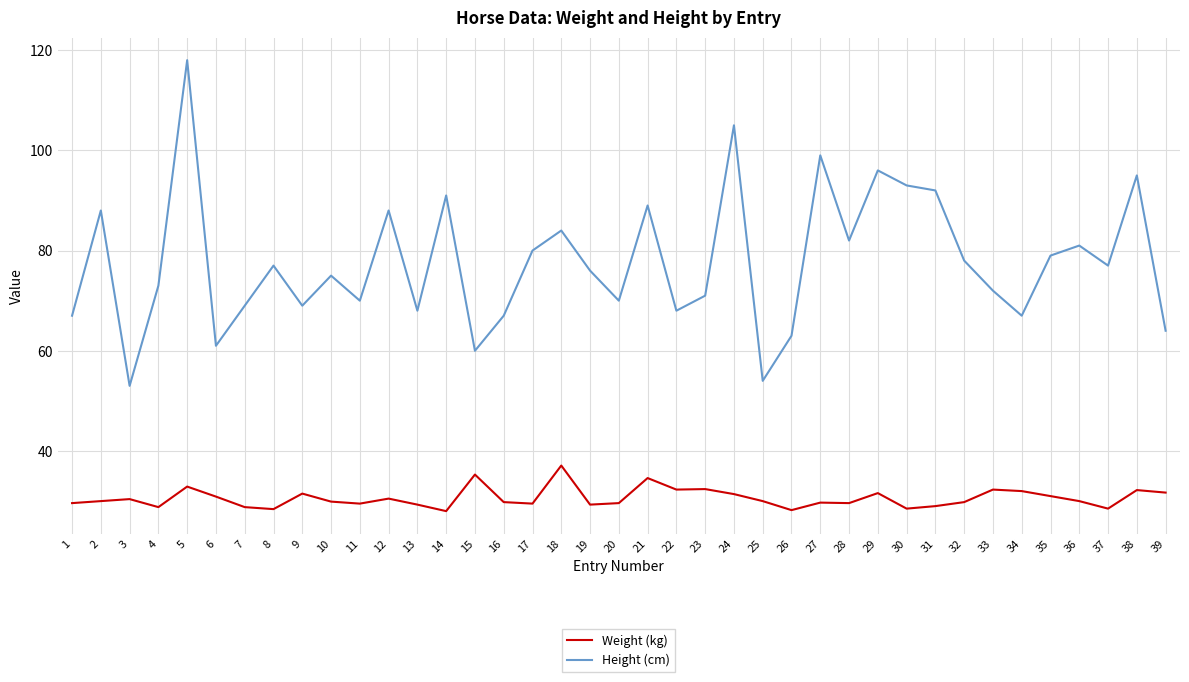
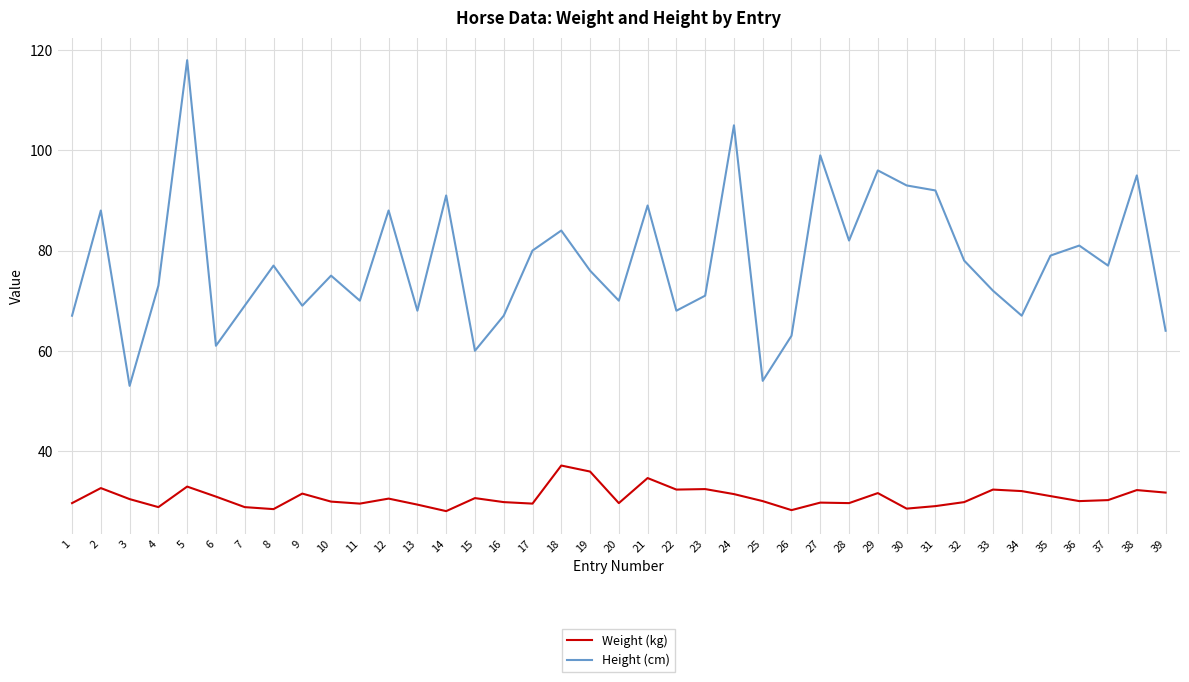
  {
    "Weight (kg)": {
      "1": 30,
-     "2": 30,
+     "2": 33,
      "3": 30,
      "4": 29,
      "5": 33,
      "6": 31,
      "7": 29,
      "8": 28,
      "9": 32,
      "10": 30,
      "11": 30,
      "12": 31,
      "13": 29,
      "14": 28,
-     "15": 35,
+     "15": 31,
      "16": 30,
      "17": 30,
      "18": 37,
-     "19": 29,
+     "19": 36,
      "20": 30,
      "21": 35,
      "22": 32,
      "23": 32,
      "24": 31,
      "25": 30,
      "26": 28,
      "27": 30,
      "28": 30,
      "29": 32,
      "30": 29,
      "31": 29,
      "32": 30,
      "33": 32,
      "34": 32,
      "35": 31,
      "36": 30,
-     "37": 29,
+     "37": 30,
      "38": 32,
      "39": 32
    },
    "Height (cm)": {
      "1": 67,
      "2": 88,
      "3": 53,
      "4": 73,
      "5": 118,
      "6": 61,
      "7": 69,
      "8": 77,
      "9": 69,
      "10": 75,
      "11": 70,
      "12": 88,
      "13": 68,
      "14": 91,
      "15": 60,
      "16": 67,
      "17": 80,
      "18": 84,
      "19": 76,
      "20": 70,
      "21": 89,
      "22": 68,
      "23": 71,
      "24": 105,
      "25": 54,
      "26": 63,
      "27": 99,
      "28": 82,
      "29": 96,
      "30": 93,
      "31": 92,
      "32": 78,
      "33": 72,
      "34": 67,
      "35": 79,
      "36": 81,
      "37": 77,
      "38": 95,
      "39": 64
    }
  }
